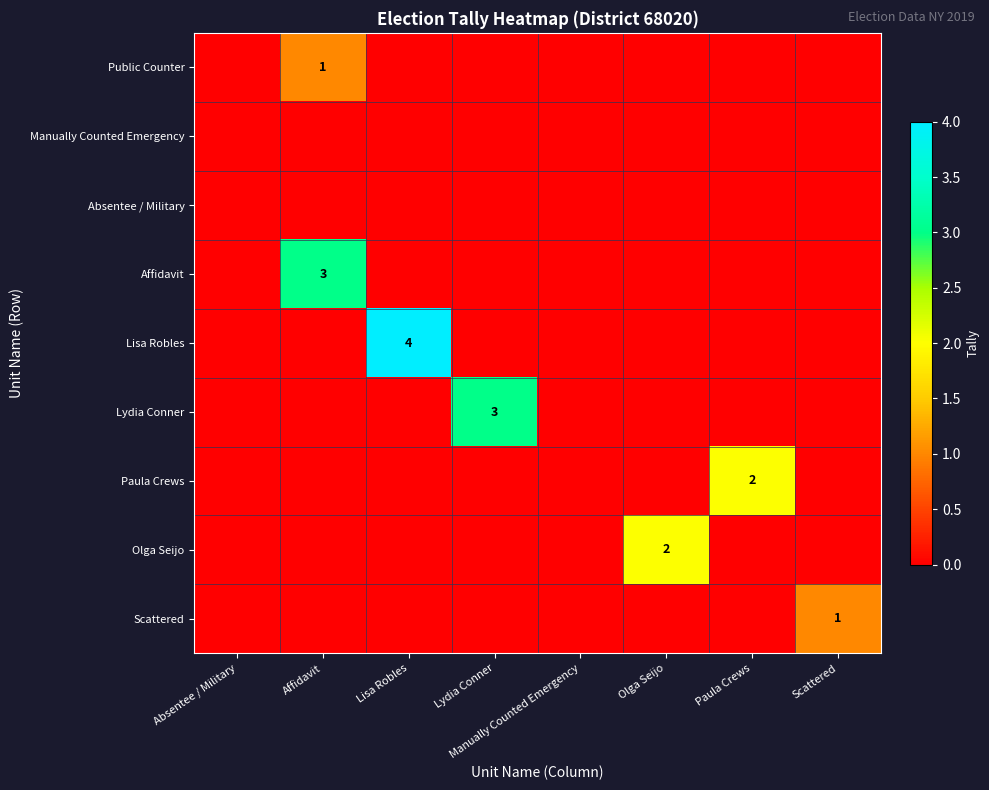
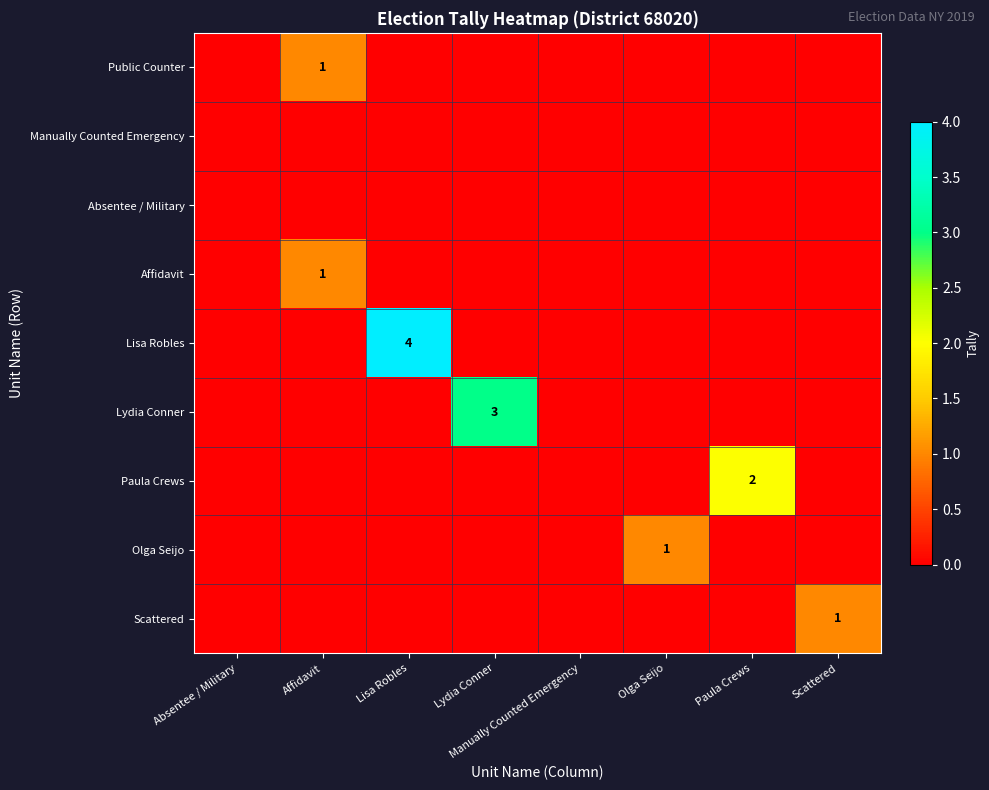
  {
    "Public Counter": {
      "Affidavit": 1
    },
    "Affidavit": {
-     "Affidavit": 3
+     "Affidavit": 1
    },
    "Lisa Robles": {
      "Lisa Robles": 4
    },
    "Lydia Conner": {
      "Lydia Conner": 3
    },
    "Paula Crews": {
      "Paula Crews": 2
    },
    "Olga Seijo": {
-     "Olga Seijo": 2
+     "Olga Seijo": 1
    },
    "Scattered": {
      "Scattered": 1
    }
  }
